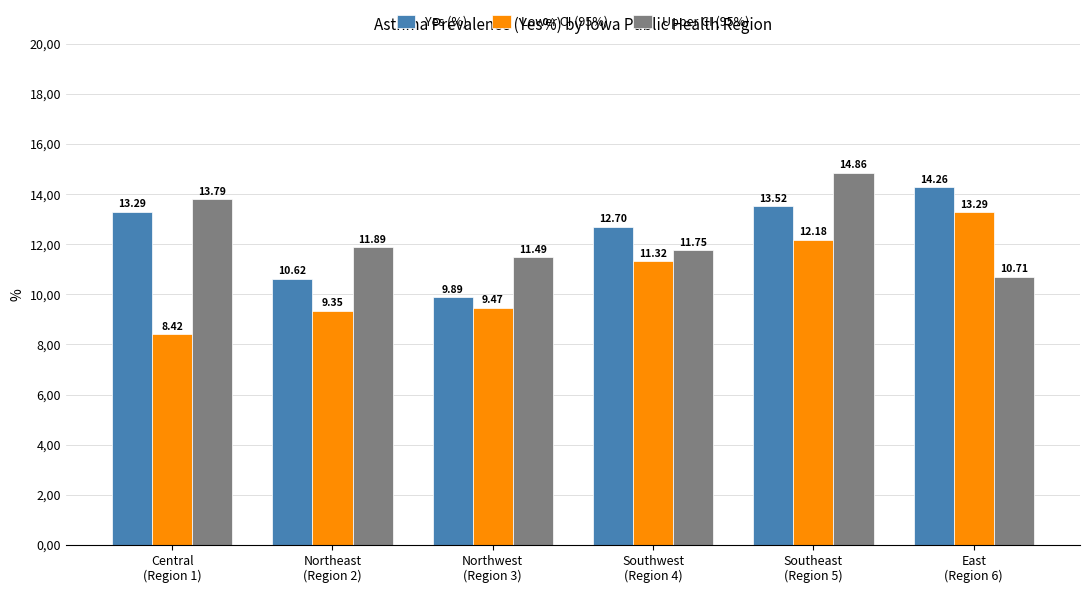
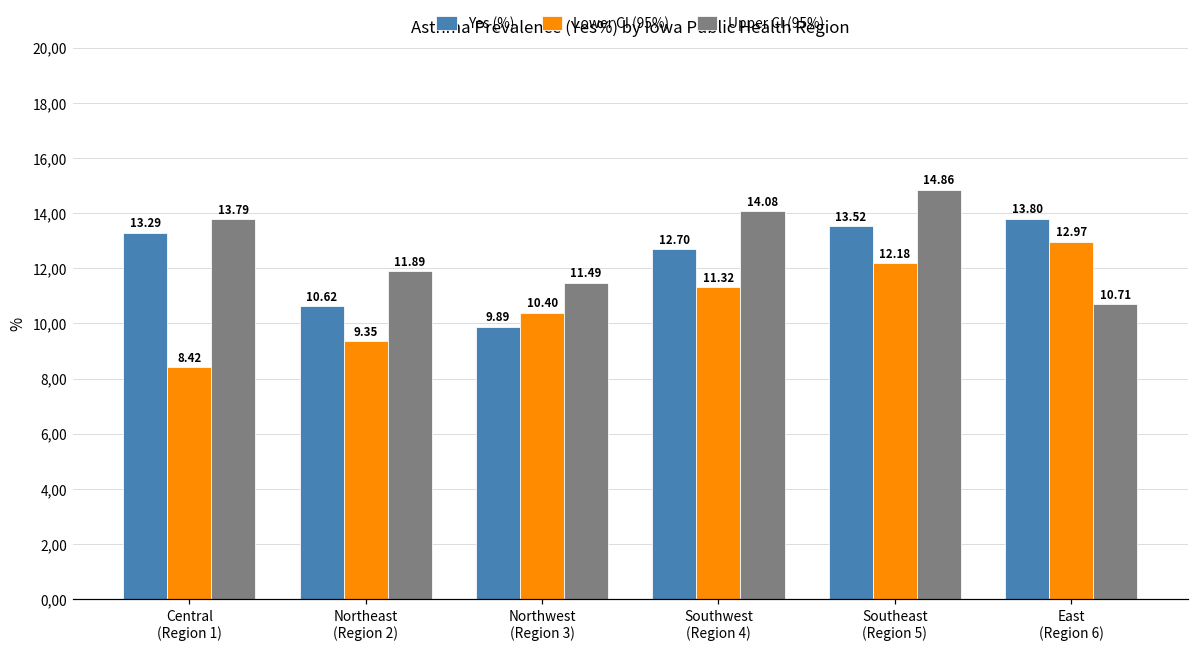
  {
    "Yes (%)": {
      "Central (Region 1)": 13.29,
      "Northeast (Region 2)": 10.62,
      "Northwest (Region 3)": 9.89,
      "Southwest (Region 4)": 12.70,
      "Southeast (Region 5)": 13.52,
-     "East (Region 6)": 14.26
+     "East (Region 6)": 13.80
    },
    "Lower CI (95%)": {
      "Central (Region 1)": 8.42,
      "Northeast (Region 2)": 9.35,
-     "Northwest (Region 3)": 9.47,
+     "Northwest (Region 3)": 10.40,
      "Southwest (Region 4)": 11.32,
      "Southeast (Region 5)": 12.18,
-     "East (Region 6)": 13.29
+     "East (Region 6)": 12.97
    },
    "Upper CI (95%)": {
      "Central (Region 1)": 13.79,
      "Northeast (Region 2)": 11.89,
      "Northwest (Region 3)": 11.49,
-     "Southwest (Region 4)": 11.75,
+     "Southwest (Region 4)": 14.08,
      "Southeast (Region 5)": 14.86,
      "East (Region 6)": 10.71
    }
  }
